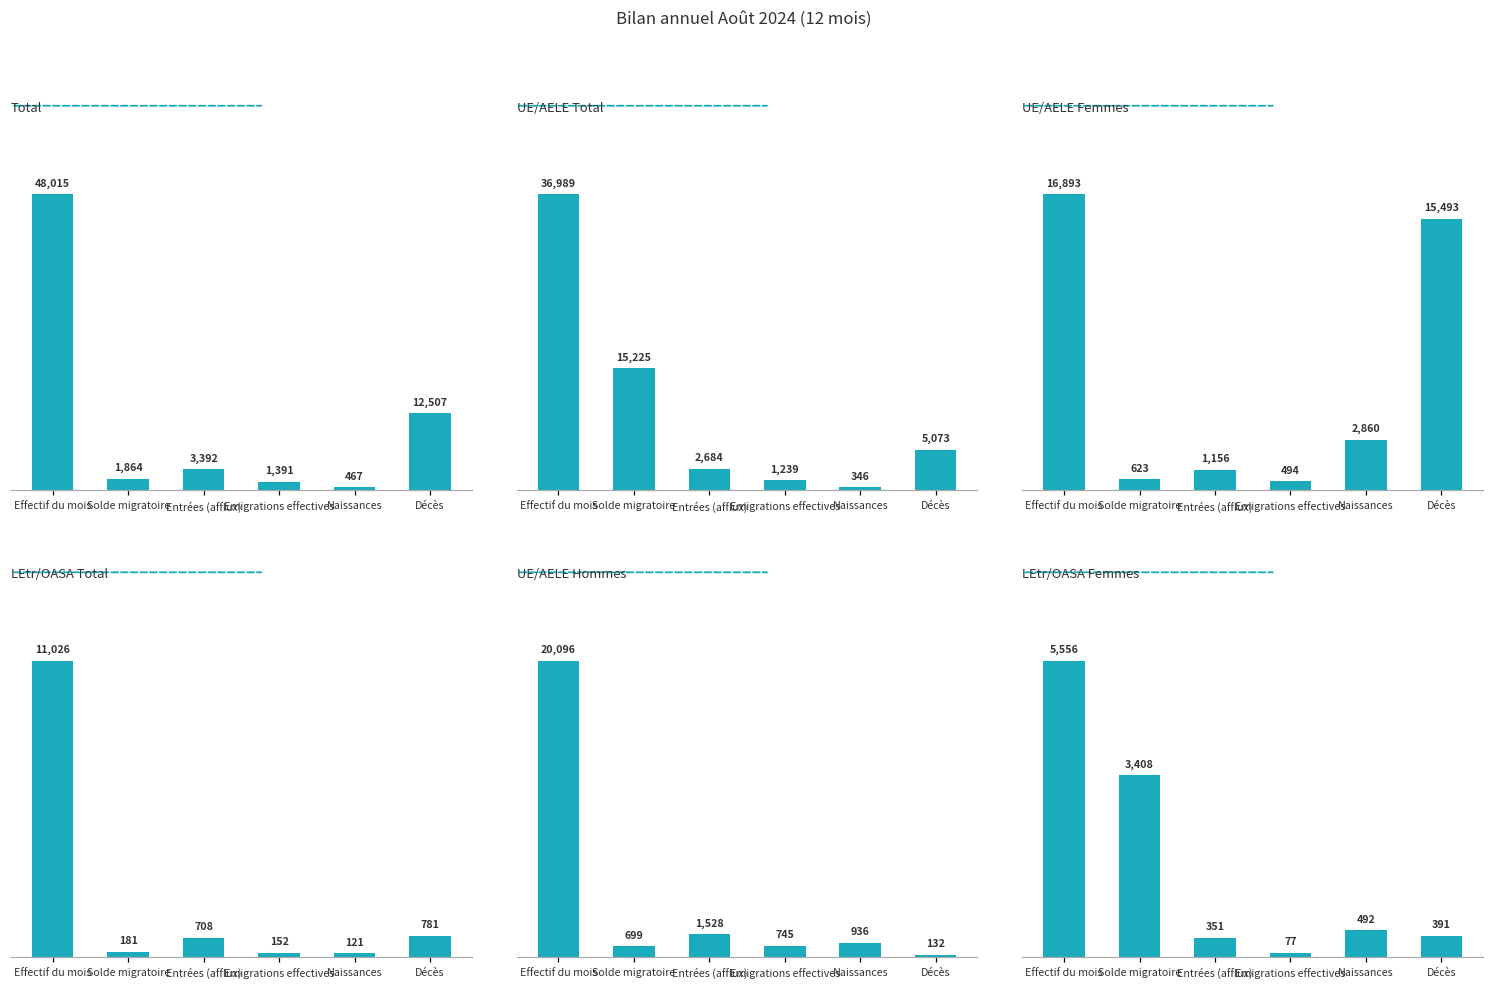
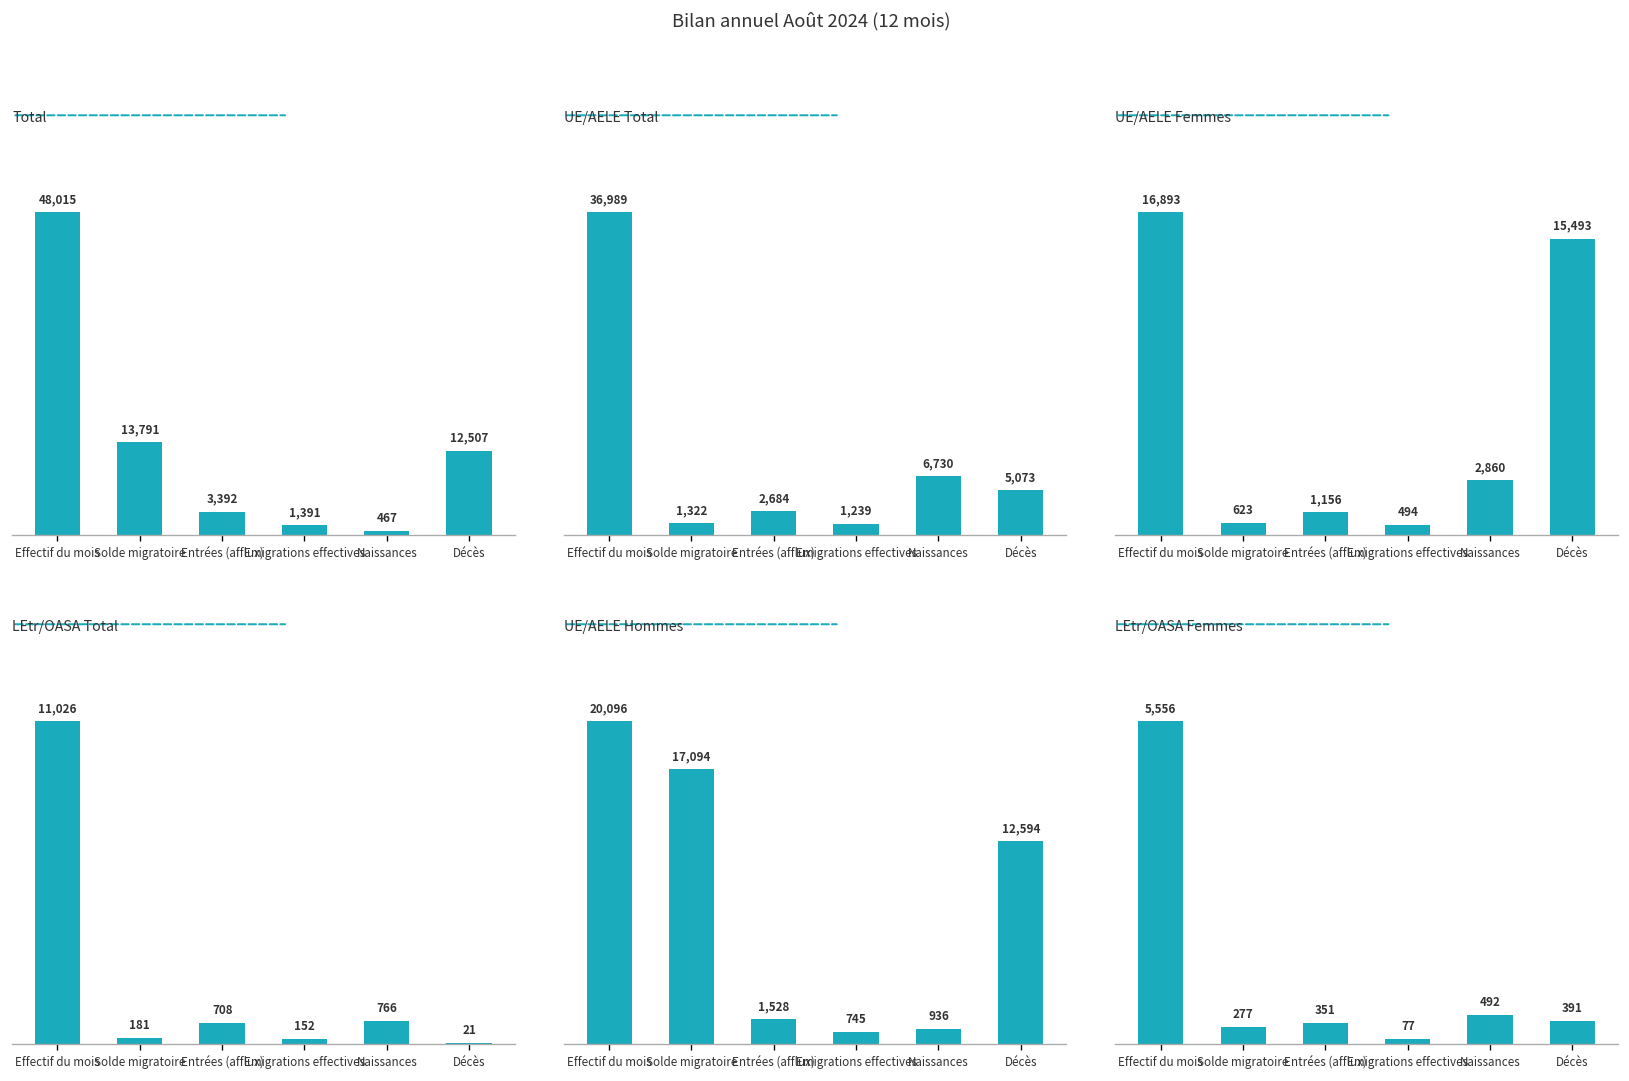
  {
    "Total": {
      "Effectif du mois": "48,015",
-     "Solde migratoire": "1,864",
+     "Solde migratoire": "13,791",
      "Naissances": "467",
      "Décès": "12,507"
    },
    "UE/AELE Total": {
      "Effectif du mois": "36,989",
-     "Solde migratoire": "15,225",
-     "Naissances": "346",
+     "Solde migratoire": "1,322",
+     "Naissances": "6,730",
      "Décès": "5,073"
    },
    "UE/AELE Femmes": {
      "Effectif du mois": "16,893",
      "Solde migratoire": "623",
      "Naissances": "2,860",
      "Décès": "15,493"
    },
    "LEtr/OASA Total": {
      "Effectif du mois": "11,026",
      "Solde migratoire": "181",
-     "Naissances": "121",
-     "Décès": "781"
+     "Naissances": "766",
+     "Décès": "21"
    },
    "UE/AELE Hommes": {
      "Effectif du mois": "20,096",
-     "Solde migratoire": "699",
+     "Solde migratoire": "17,094",
      "Naissances": "936",
-     "Décès": "132"
+     "Décès": "12,594"
    },
    "LEtr/OASA Femmes": {
      "Effectif du mois": "5,556",
-     "Solde migratoire": "3,408",
+     "Solde migratoire": "277",
      "Naissances": "492",
      "Décès": "391"
    }
  }
